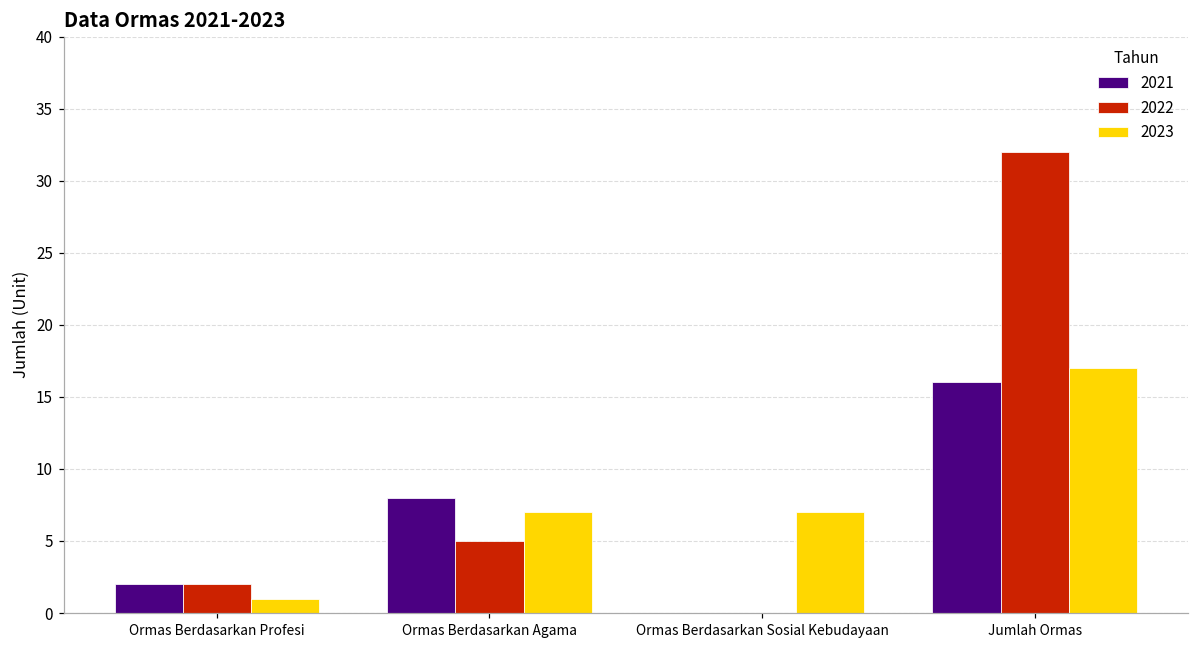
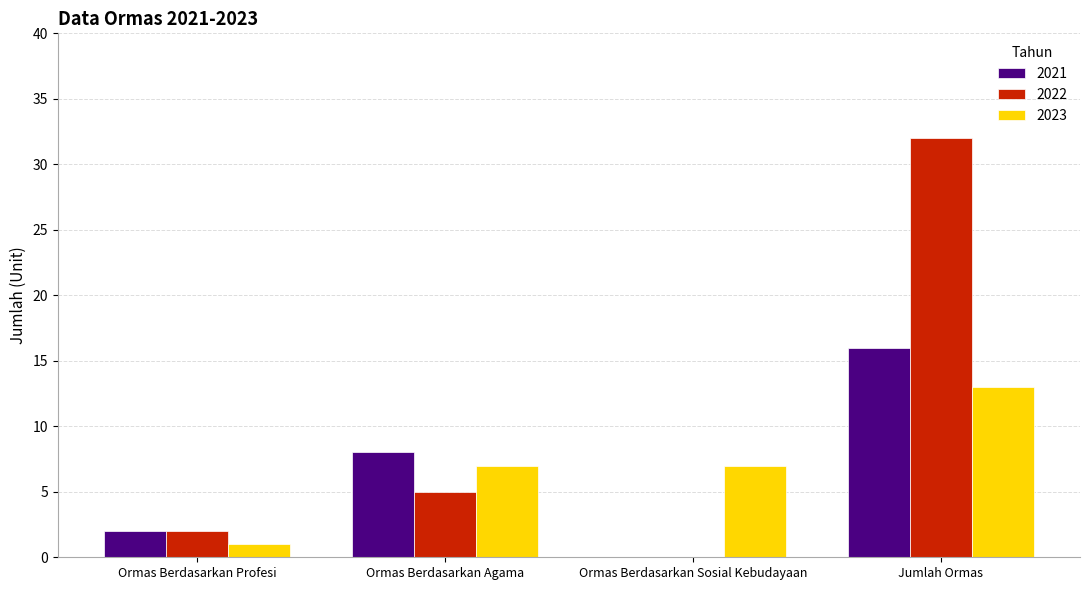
  {
    "2022": {
      "Ormas Berdasarkan Profesi": 2,
      "Ormas Berdasarkan Agama": 5,
      "Jumlah Ormas": 32
    },
    "2023": {
      "Ormas Berdasarkan Profesi": 1,
      "Ormas Berdasarkan Agama": 7,
      "Ormas Berdasarkan Sosial Kebudayaan": 7,
-     "Jumlah Ormas": 17
+     "Jumlah Ormas": 13
    }
  }
